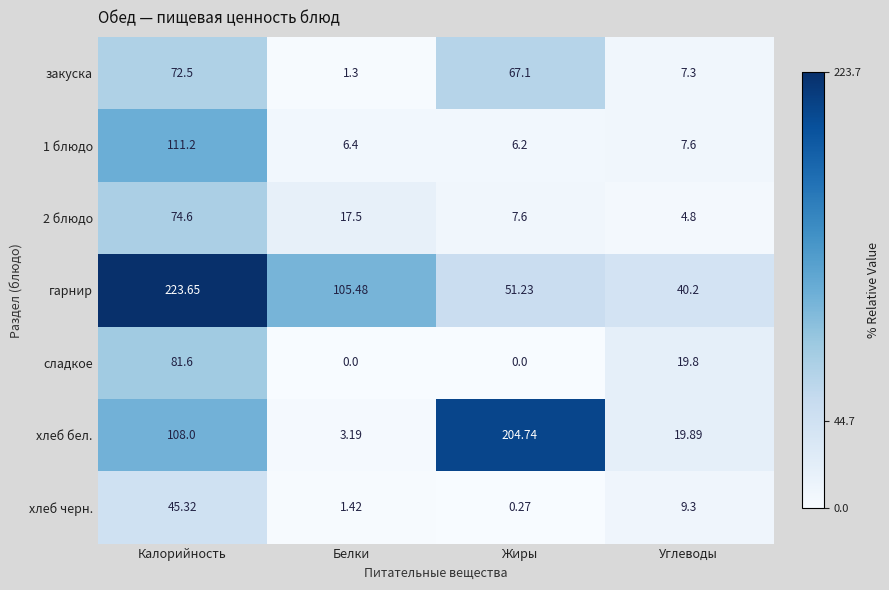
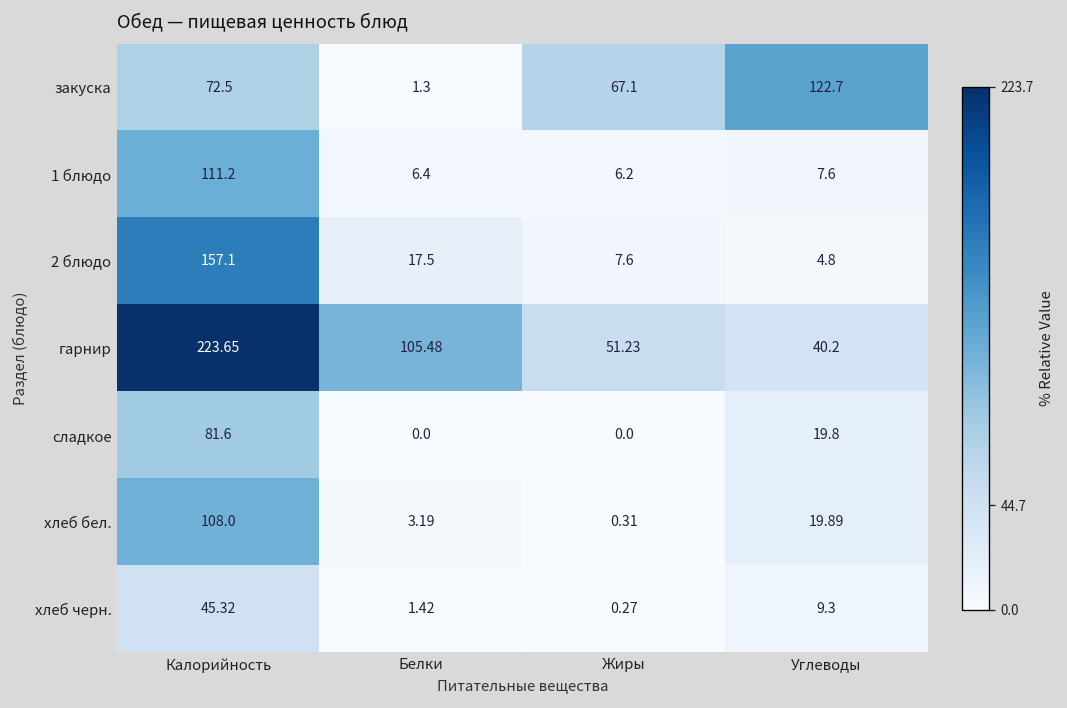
  {
    "закуска": {
      "Калорийность": 72.5,
      "Белки": 1.3,
      "Жиры": 67.1,
-     "Углеводы": 7.3
+     "Углеводы": 122.7
    },
    "1 блюдо": {
      "Калорийность": 111.2,
      "Белки": 6.4,
      "Жиры": 6.2,
      "Углеводы": 7.6
    },
    "2 блюдо": {
-     "Калорийность": 74.6,
+     "Калорийность": 157.1,
      "Белки": 17.5,
      "Жиры": 7.6,
      "Углеводы": 4.8
    },
    "гарнир": {
      "Калорийность": 223.65,
      "Белки": 105.48,
      "Жиры": 51.23,
      "Углеводы": 40.2
    },
    "сладкое": {
      "Калорийность": 81.6,
      "Белки": 0.0,
      "Жиры": 0.0,
      "Углеводы": 19.8
    },
    "хлеб бел.": {
      "Калорийность": 108.0,
      "Белки": 3.19,
-     "Жиры": 204.74,
+     "Жиры": 0.31,
      "Углеводы": 19.89
    },
    "хлеб черн.": {
      "Калорийность": 45.32,
      "Белки": 1.42,
      "Жиры": 0.27,
      "Углеводы": 9.3
    }
  }
